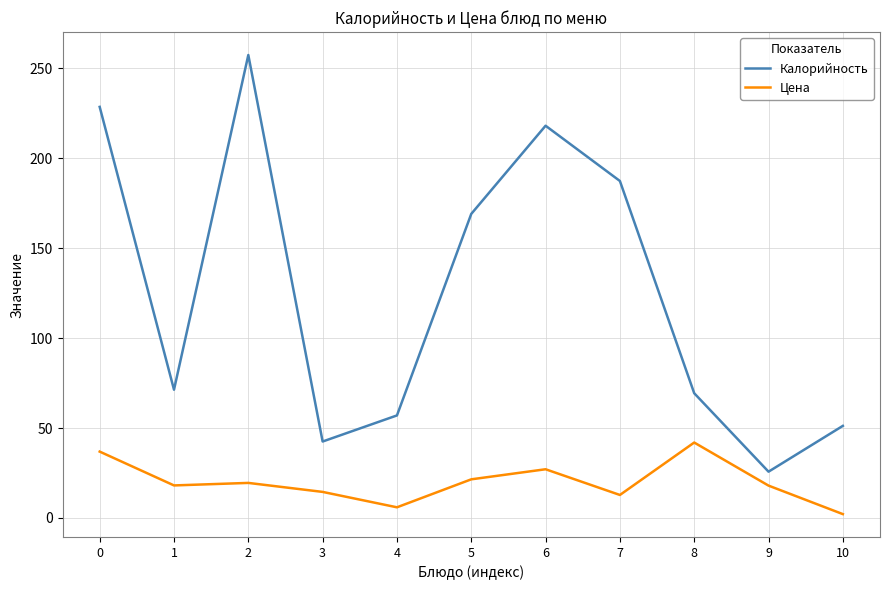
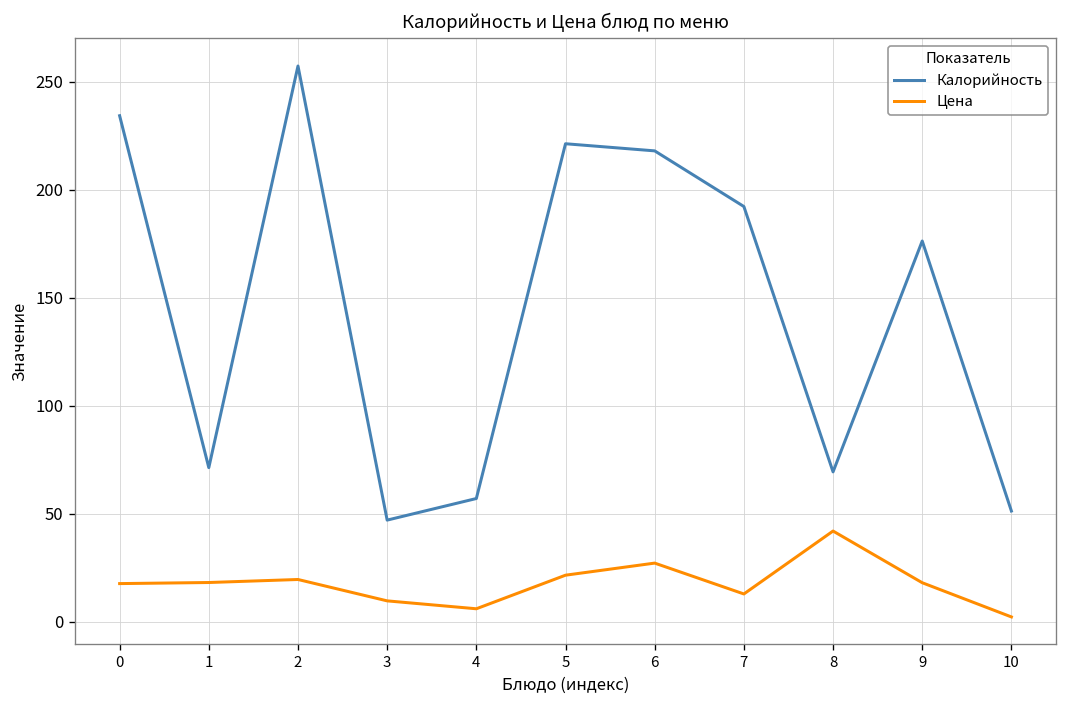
  {
    "Калорийность": {
-     "0": 228,
+     "0": 234,
      "1": 71,
      "2": 257,
-     "3": 43,
+     "3": 47,
      "4": 57,
-     "5": 169,
+     "5": 221,
      "6": 218,
-     "7": 187,
+     "7": 192,
      "8": 69,
-     "9": 26,
+     "9": 176,
      "10": 51
    },
    "Цена": {
-     "0": 37,
+     "0": 18,
      "1": 18,
      "2": 20,
-     "3": 15,
+     "3": 10,
      "4": 6,
      "5": 21,
      "6": 27,
      "7": 13,
      "8": 42,
      "9": 18,
      "10": 2
    }
  }
